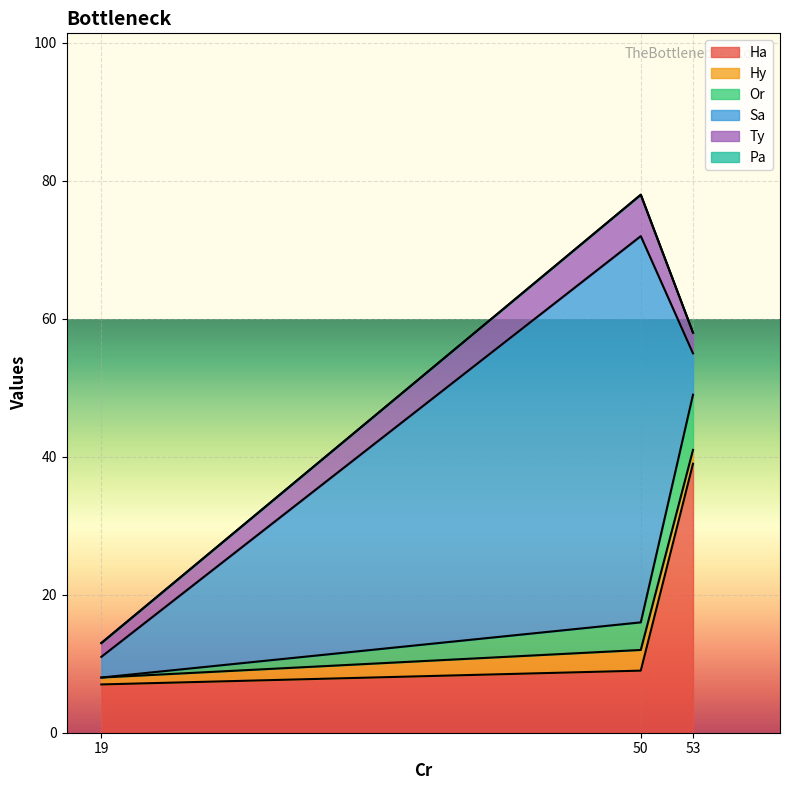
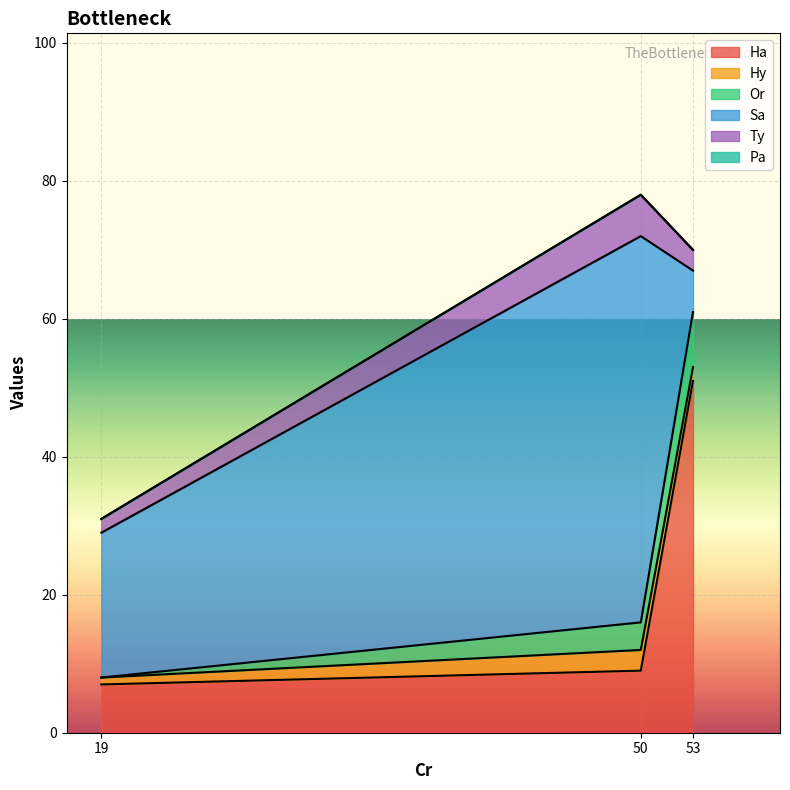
  {
    "Ha": {
      "19": 7,
      "50": 9,
-     "53": 39
+     "53": 51
    },
    "Hy": {
      "50": 3,
      "53": 2
    },
    "Sa": {
-     "19": 3,
+     "19": 21,
      "50": 56,
      "53": 6
    }
  }
